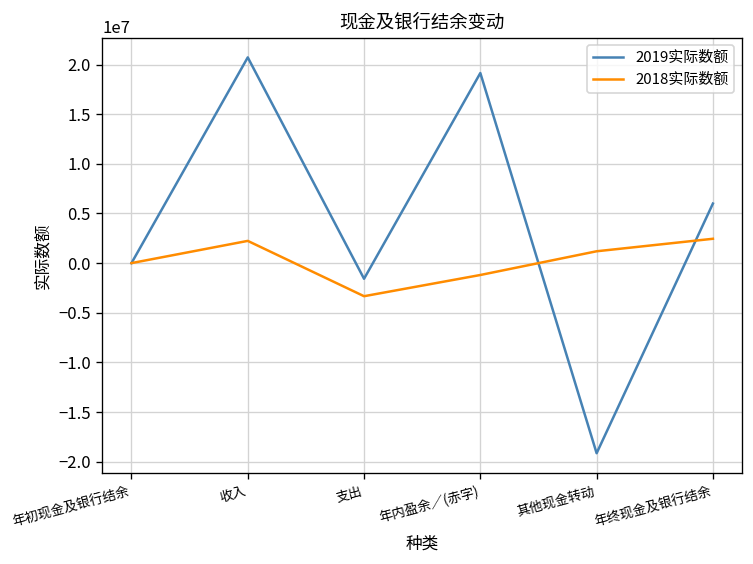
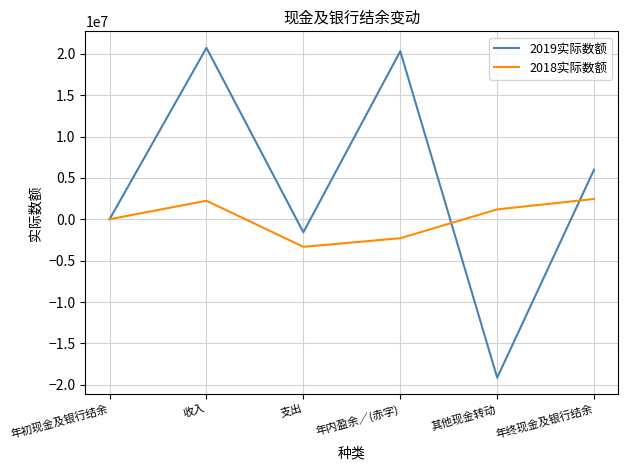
  {
    "2019实际数额": {
      "收入": 21000000,
      "支出": -2000000,
-     "年内盈余／(赤字)": 19000000,
+     "年内盈余／(赤字)": 20000000,
      "其他现金转动": -19000000,
      "年终现金及银行结余": 6000000
    },
    "2018实际数额": {
      "收入": 2000000,
      "支出": -3000000,
-     "年内盈余／(赤字)": -1000000,
+     "年内盈余／(赤字)": -2000000,
      "其他现金转动": 1000000,
      "年终现金及银行结余": 2000000
    }
  }
